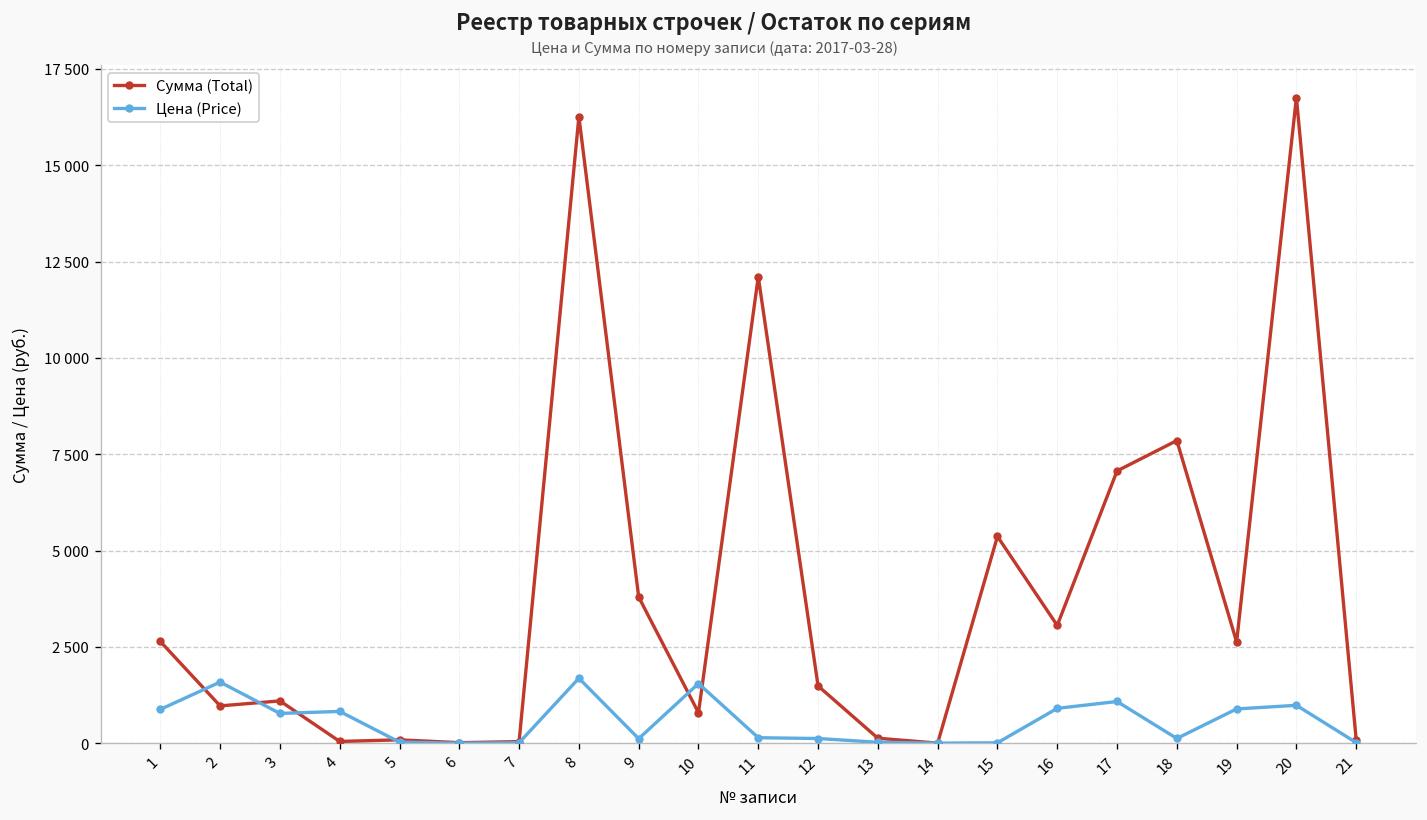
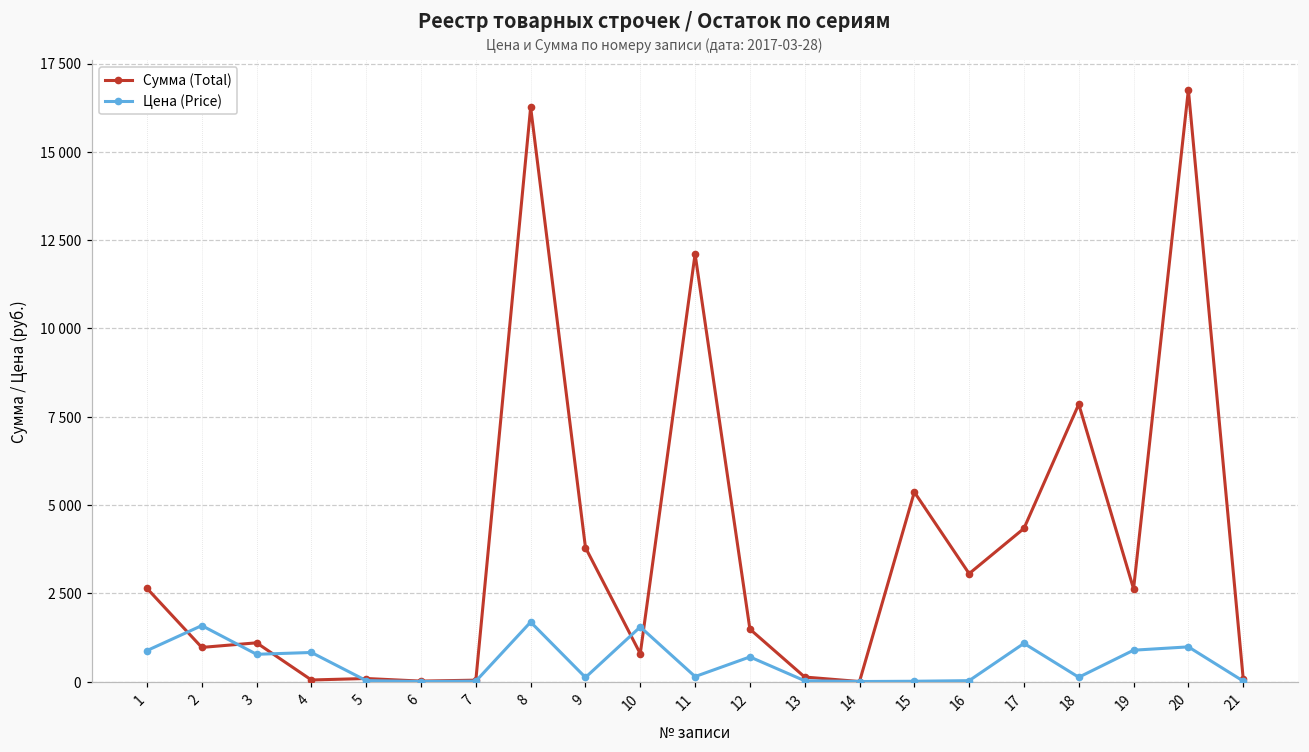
  {
    "Сумма (Total)": {
      "1": 2600,
      "2": 1000,
      "3": 1100,
      "4": 0,
      "8": 16300,
      "9": 3800,
      "10": 800,
      "11": 12100,
      "12": 1500,
      "13": 100,
      "15": 5400,
      "16": 3100,
-     "17": 7100,
+     "17": 4300,
      "18": 7900,
      "19": 2600,
      "20": 16800
    },
    "Цена (Price)": {
      "1": 900,
      "2": 1600,
      "3": 800,
      "4": 800,
      "8": 1700,
      "9": 100,
      "10": 1600,
      "11": 100,
-     "12": 100,
+     "12": 700,
      "13": 0,
      "15": 0,
-     "16": 900,
+     "16": 0,
      "17": 1100,
      "18": 100,
      "19": 900,
      "20": 1000
    }
  }
